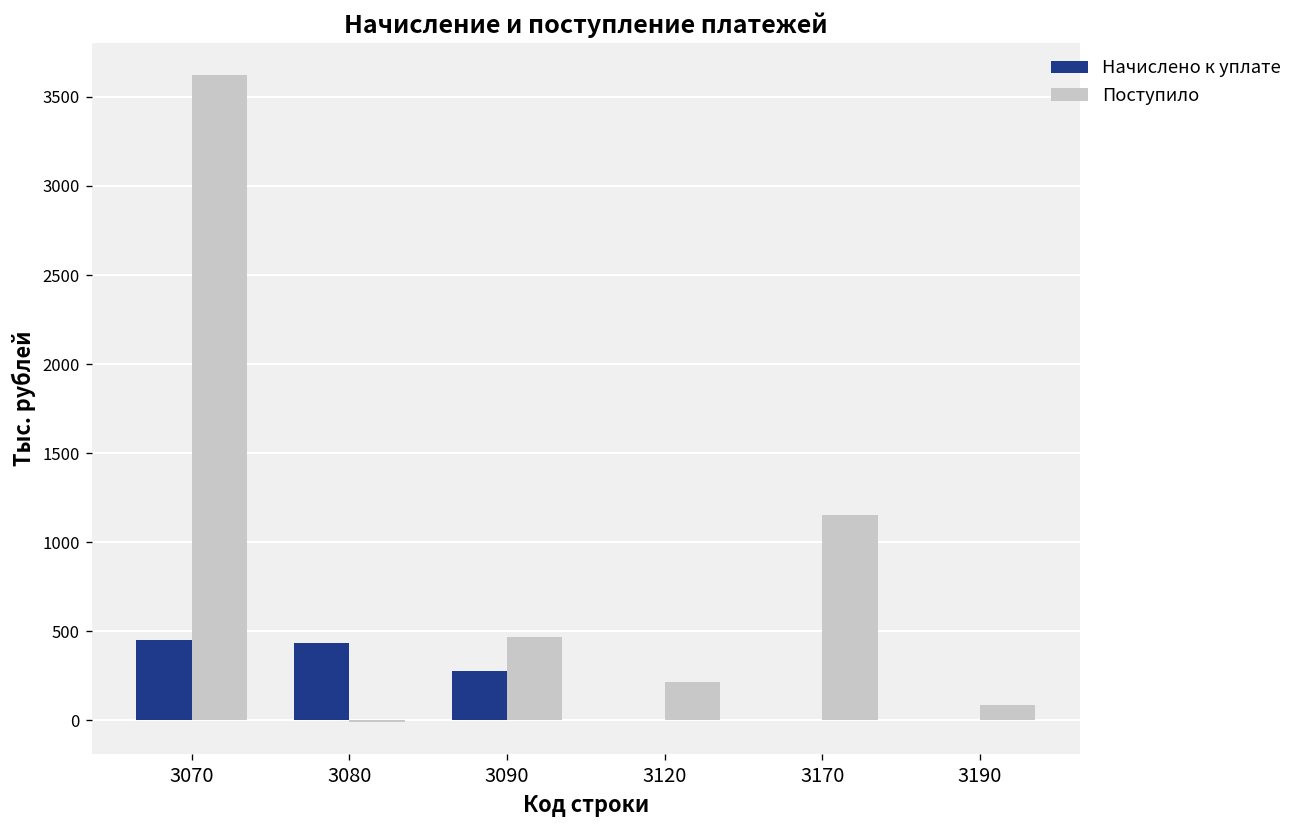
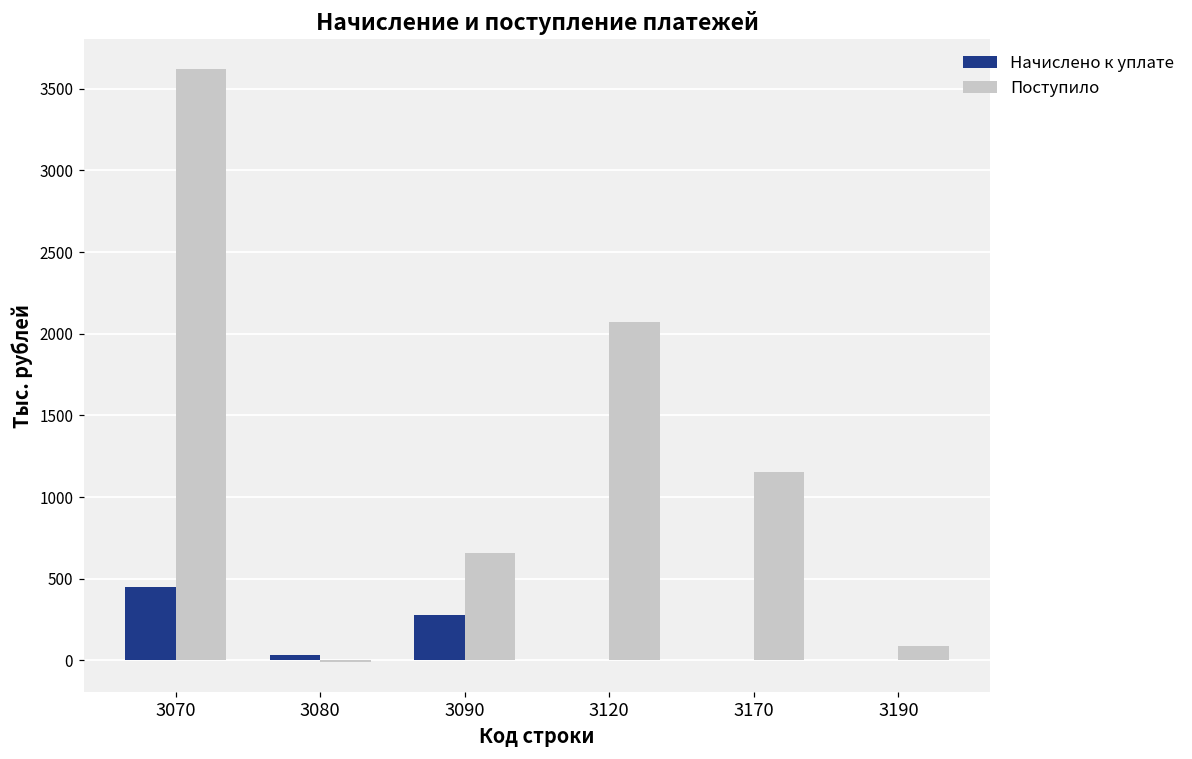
  {
    "Начислено к уплате": {
      "3070": 450,
-     "3080": 430,
+     "3080": 30,
      "3090": 280,
      "3120": 0,
      "3170": 0,
      "3190": 0
    },
    "Поступило": {
      "3070": 3620,
-     "3090": 470,
-     "3120": 210,
+     "3090": 660,
+     "3120": 2070,
      "3170": 1150,
      "3190": 90
    }
  }
